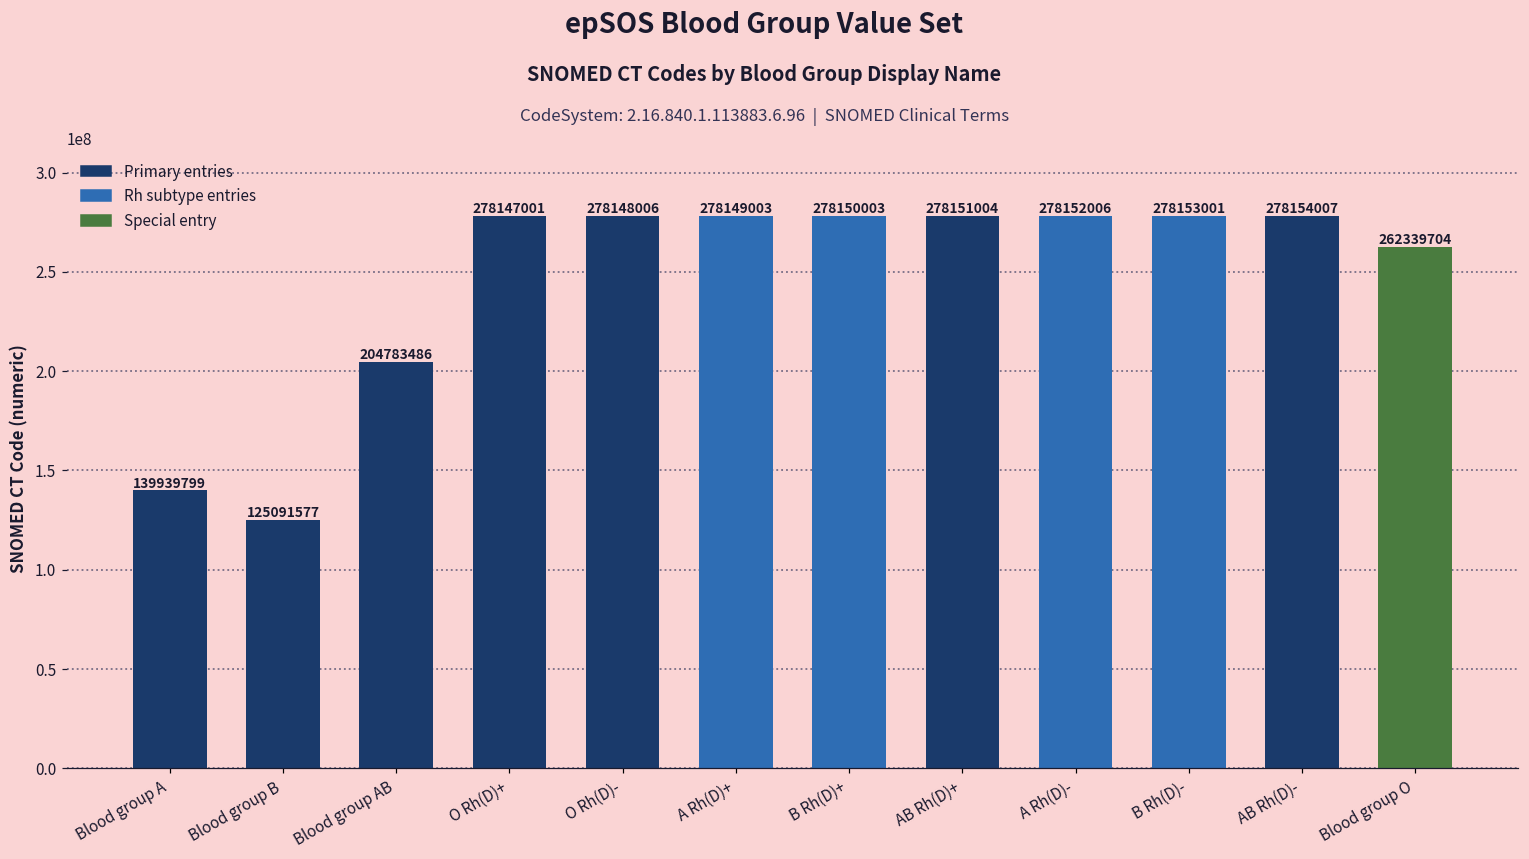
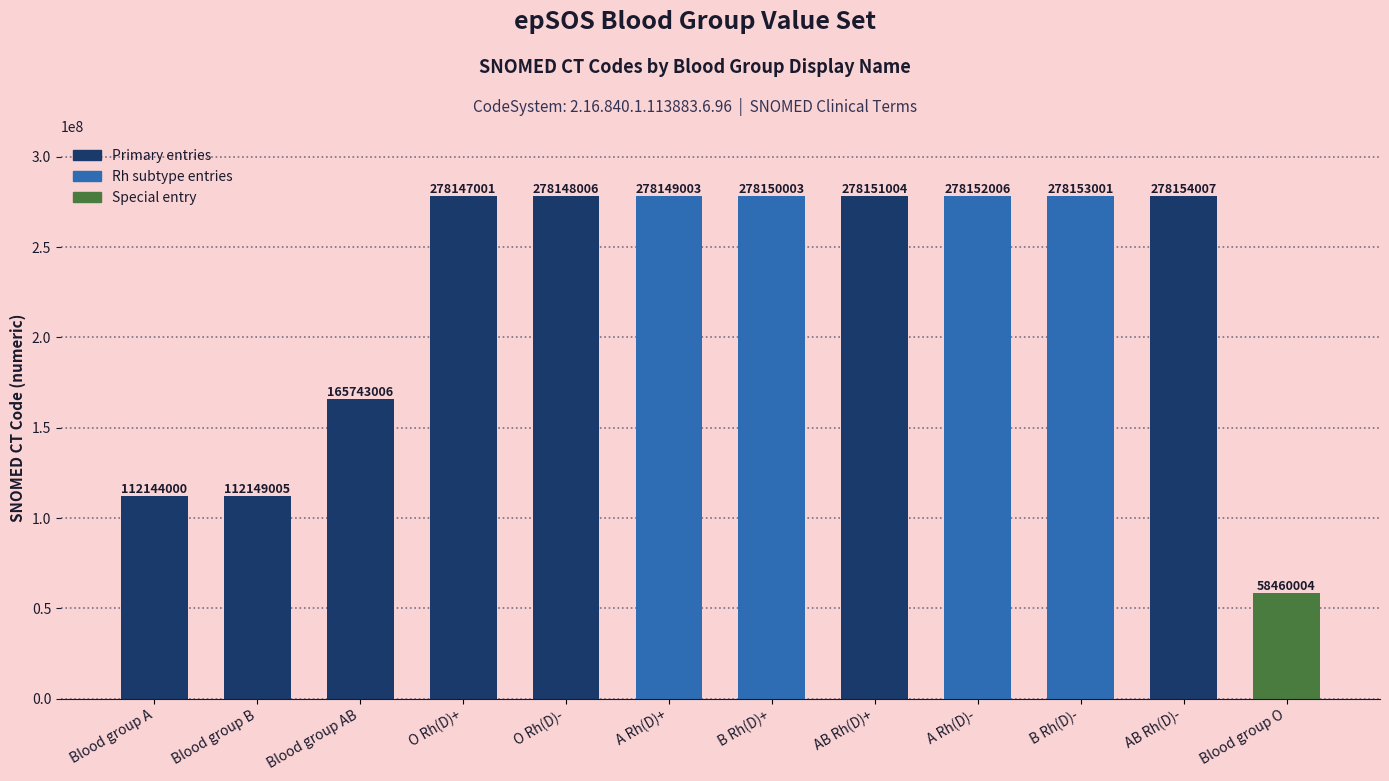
  {
-   "Blood group A": 139939799,
-   "Blood group B": 125091577,
-   "Blood group AB": 204783486,
+   "Blood group A": 112144000,
+   "Blood group B": 112149005,
+   "Blood group AB": 165743006,
    "O Rh(D)+": 278147001,
    "O Rh(D)-": 278148006,
    "A Rh(D)+": 278149003,
    "B Rh(D)+": 278150003,
    "AB Rh(D)+": 278151004,
    "A Rh(D)-": 278152006,
    "B Rh(D)-": 278153001,
    "AB Rh(D)-": 278154007,
-   "Blood group O": 262339704
+   "Blood group O": 58460004
  }
